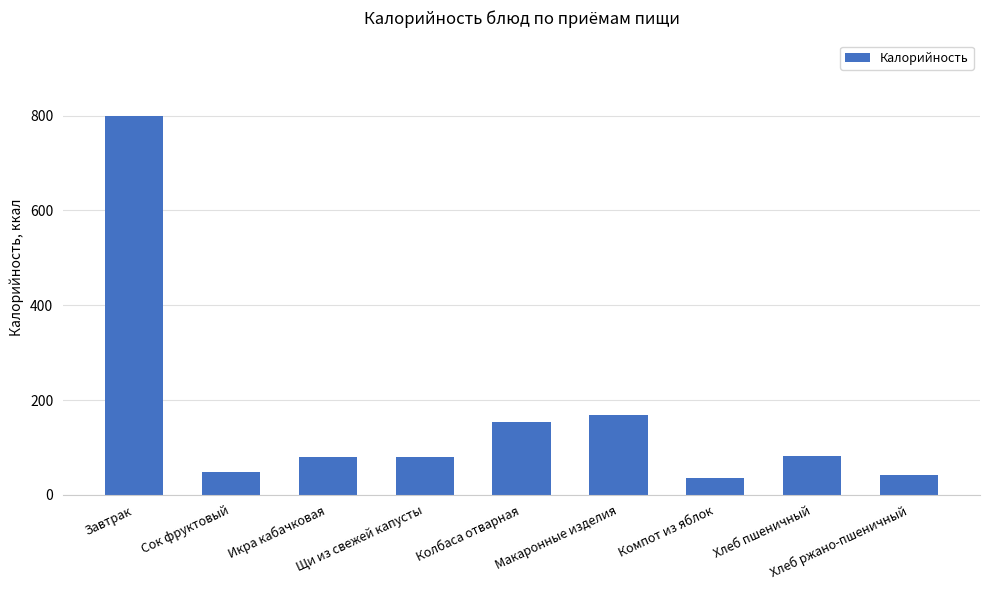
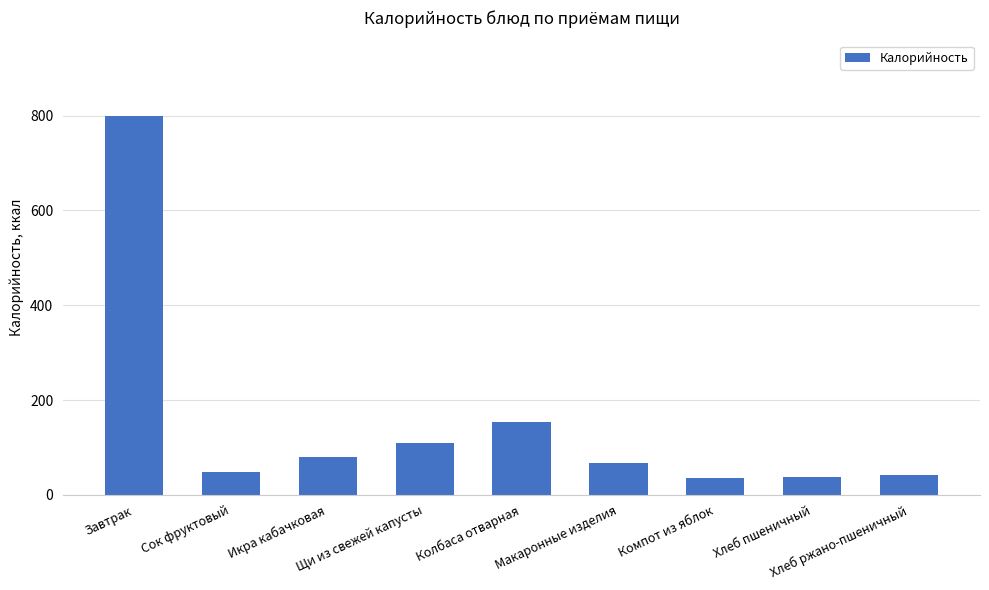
  {
    "Завтрак": 800,
    "Сок фруктовый": 50,
    "Икра кабачковая": 80,
-   "Щи из свежей капусты": 80,
+   "Щи из свежей капусты": 110,
    "Колбаса отварная": 150,
-   "Макаронные изделия": 170,
+   "Макаронные изделия": 70,
    "Компот из яблок": 40,
-   "Хлеб пшеничный": 80,
+   "Хлеб пшеничный": 40,
    "Хлеб ржано-пшеничный": 40
  }
